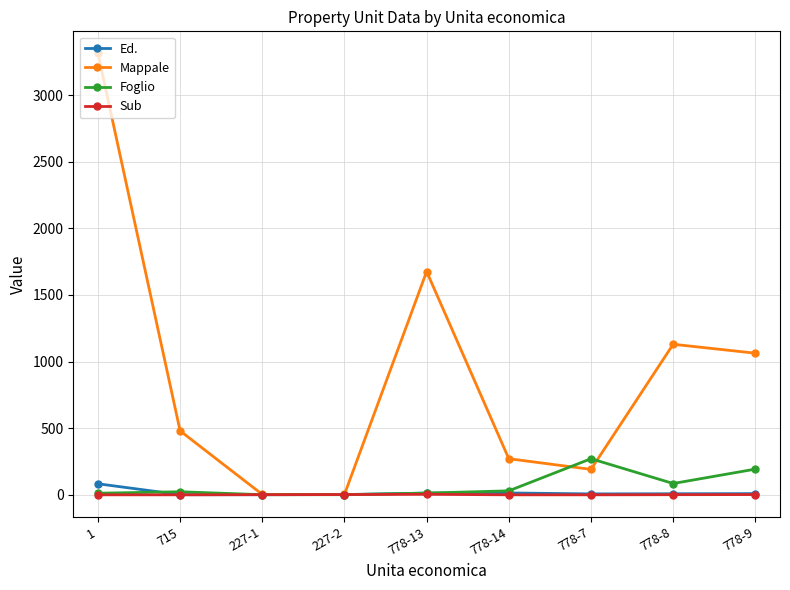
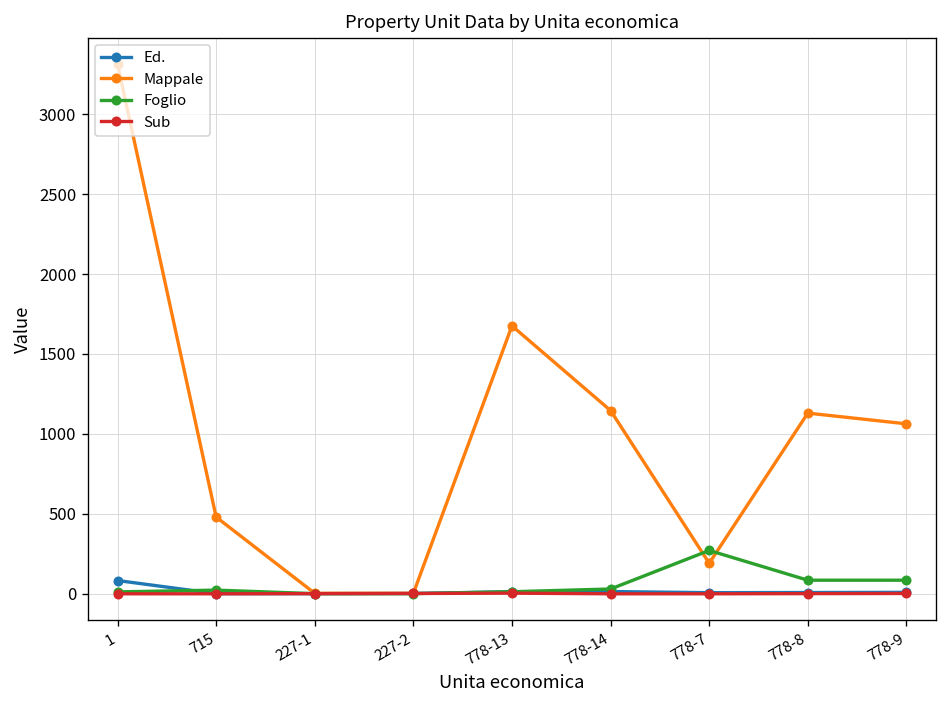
  {
    "Ed.": {
      "1": 80
    },
    "Mappale": {
      "715": 480,
      "778-13": 1680,
-     "778-14": 270,
+     "778-14": 1150,
      "778-7": 190,
      "778-8": 1130,
      "778-9": 1060
    },
    "Foglio": {
      "715": 20,
      "778-7": 270,
      "778-8": 90,
-     "778-9": 190
+     "778-9": 90
    }
  }
